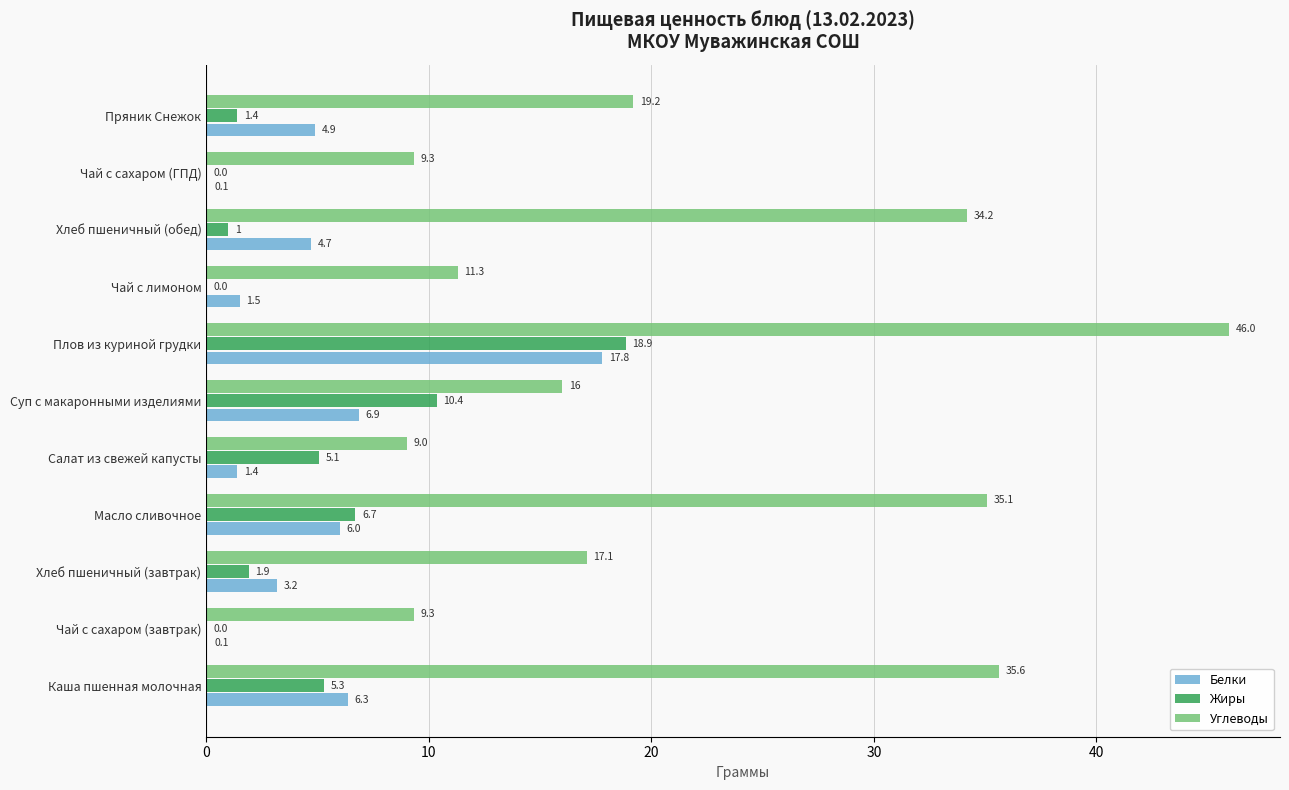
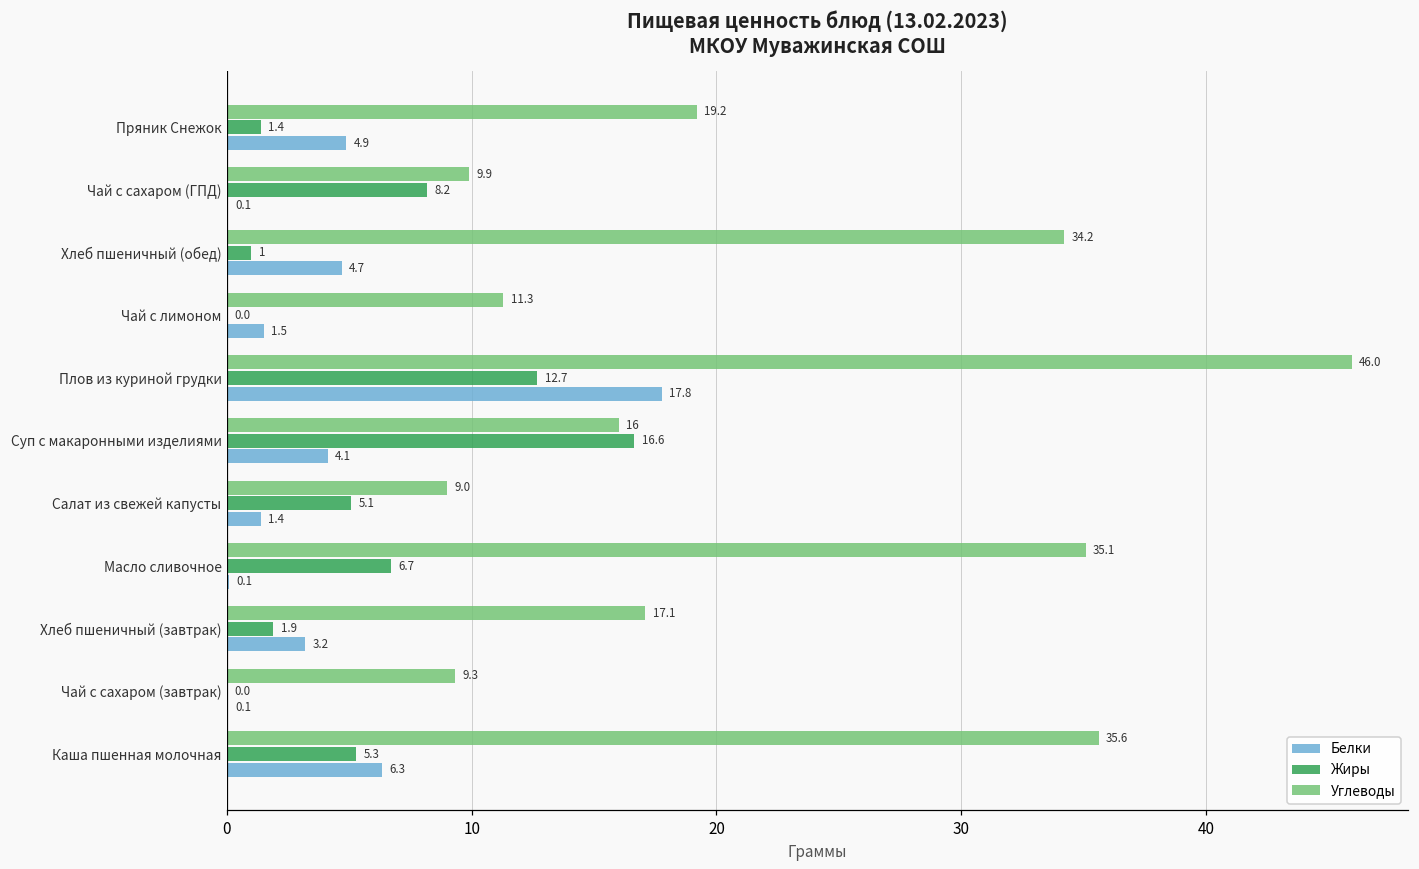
  {
    "Белки": {
      "Пряник Снежок": 4.9,
      "Чай с сахаром (ГПД)": 0.1,
      "Хлеб пшеничный (обед)": 4.7,
      "Чай с лимоном": 1.5,
      "Плов из куриной грудки": 17.8,
-     "Суп с макаронными изделиями": 6.9,
+     "Суп с макаронными изделиями": 4.1,
      "Салат из свежей капусты": 1.4,
-     "Масло сливочное": 6.0,
+     "Масло сливочное": 0.1,
      "Хлеб пшеничный (завтрак)": 3.2,
      "Чай с сахаром (завтрак)": 0.1,
      "Каша пшенная молочная": 6.3
    },
    "Жиры": {
      "Пряник Снежок": 1.4,
-     "Чай с сахаром (ГПД)": 0.0,
+     "Чай с сахаром (ГПД)": 8.2,
      "Хлеб пшеничный (обед)": 1,
      "Чай с лимоном": 0.0,
-     "Плов из куриной грудки": 18.9,
-     "Суп с макаронными изделиями": 10.4,
+     "Плов из куриной грудки": 12.7,
+     "Суп с макаронными изделиями": 16.6,
      "Салат из свежей капусты": 5.1,
      "Масло сливочное": 6.7,
      "Хлеб пшеничный (завтрак)": 1.9,
      "Чай с сахаром (завтрак)": 0.0,
      "Каша пшенная молочная": 5.3
    },
    "Углеводы": {
      "Пряник Снежок": 19.2,
-     "Чай с сахаром (ГПД)": 9.3,
+     "Чай с сахаром (ГПД)": 9.9,
      "Хлеб пшеничный (обед)": 34.2,
      "Чай с лимоном": 11.3,
      "Плов из куриной грудки": 46.0,
      "Суп с макаронными изделиями": 16,
      "Салат из свежей капусты": 9.0,
      "Масло сливочное": 35.1,
      "Хлеб пшеничный (завтрак)": 17.1,
      "Чай с сахаром (завтрак)": 9.3,
      "Каша пшенная молочная": 35.6
    }
  }
